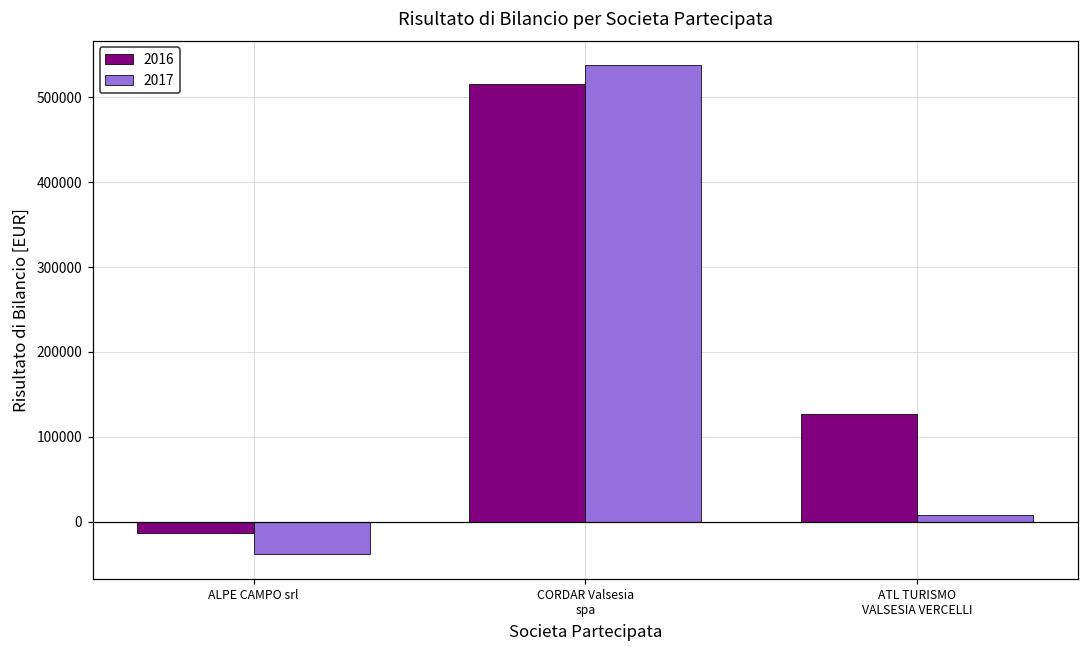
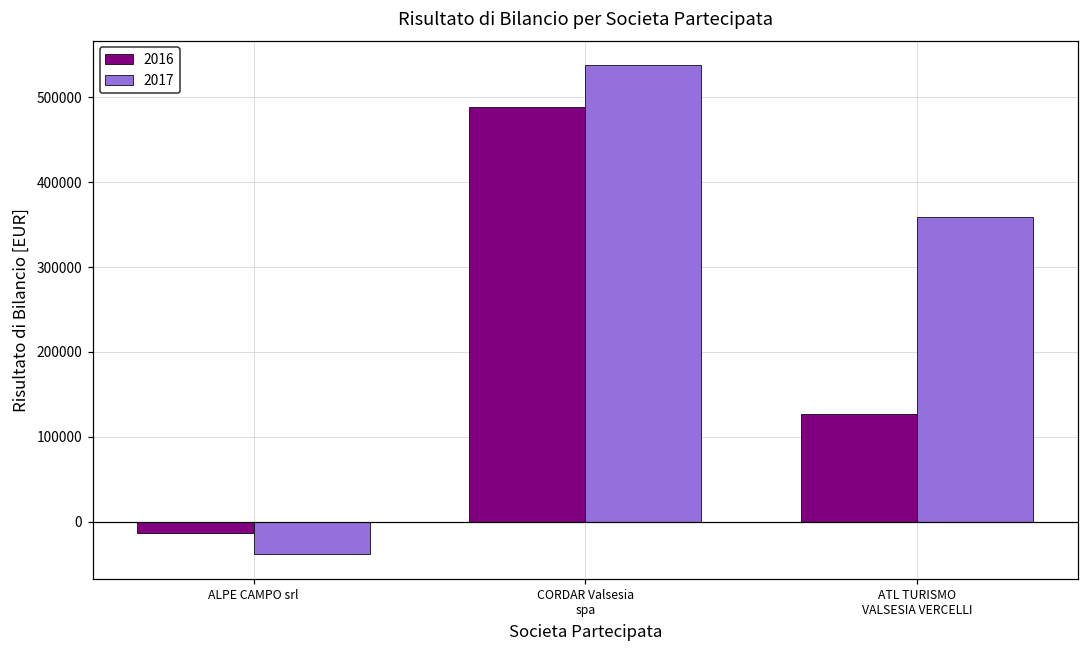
  {
    "2016": {
      "ALPE CAMPO srl": -10000,
-     "CORDAR Valsesia spa": 520000,
+     "CORDAR Valsesia spa": 490000,
      "ATL TURISMO VALSESIA VERCELLI": 130000
    },
    "2017": {
      "ALPE CAMPO srl": -40000,
      "CORDAR Valsesia spa": 540000,
-     "ATL TURISMO VALSESIA VERCELLI": 10000
+     "ATL TURISMO VALSESIA VERCELLI": 360000
    }
  }
